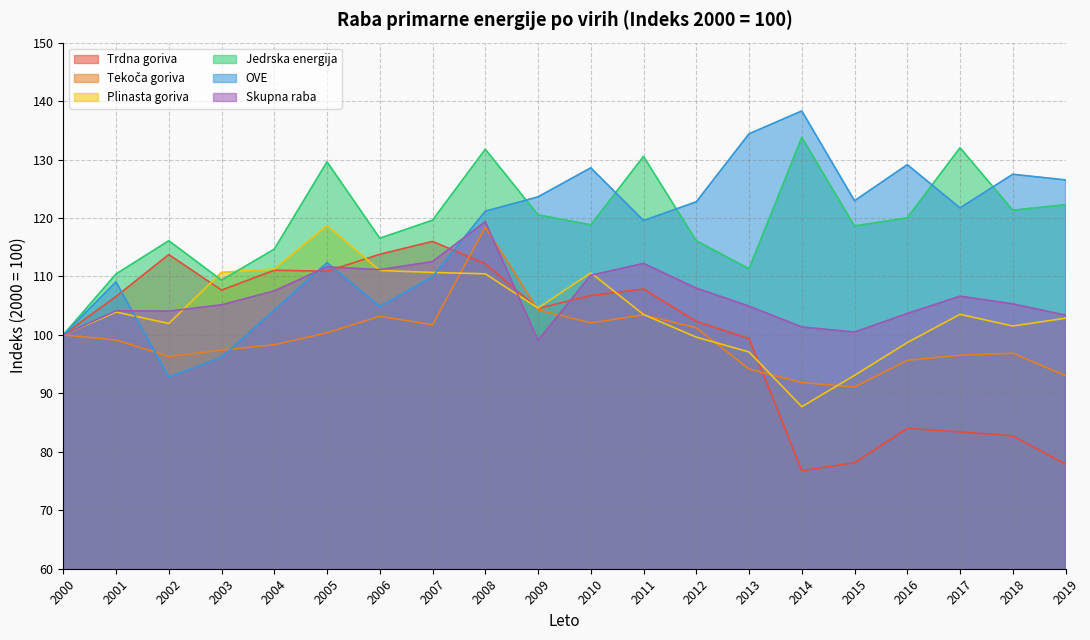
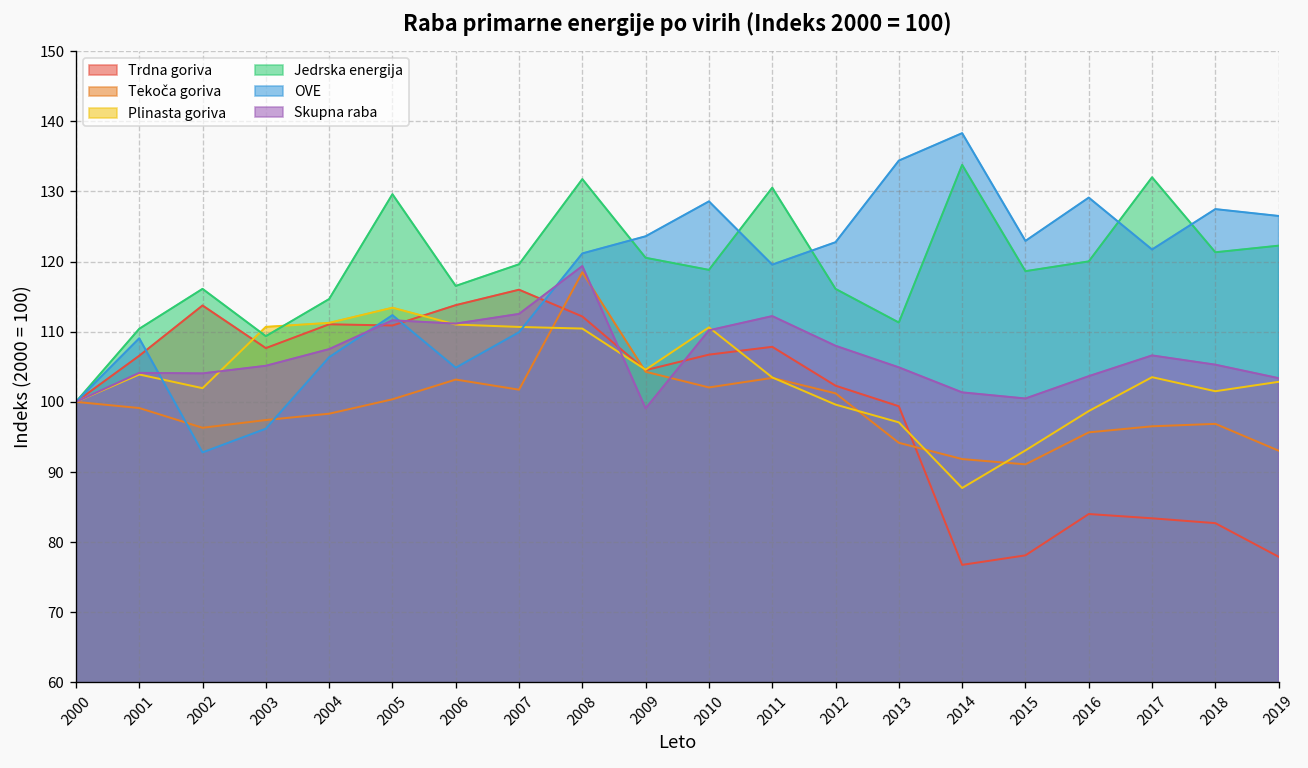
  {
    "Plinasta goriva": {
      "2002": 102,
      "2003": 111,
-     "2005": 119,
+     "2005": 113,
      "2007": 111,
      "2008": 110,
      "2012": 100,
      "2013": 97,
      "2014": 88,
      "2015": 93,
      "2016": 99,
      "2017": 104,
      "2018": 102,
      "2019": 103
    },
    "Jedrska energija": {
      "2001": 110,
      "2002": 116,
      "2003": 109,
      "2004": 115,
      "2005": 130,
      "2006": 117,
      "2007": 120,
      "2008": 132,
      "2009": 121,
      "2010": 119,
      "2011": 131,
      "2012": 116,
      "2013": 111,
      "2014": 134,
      "2015": 119,
      "2016": 120,
      "2017": 132,
      "2018": 121,
      "2019": 122
    },
    "OVE": {
      "2001": 109,
      "2002": 93,
      "2003": 96,
-     "2004": 104,
+     "2004": 106,
      "2005": 112,
      "2006": 105,
      "2007": 110,
      "2008": 121,
      "2009": 124,
      "2010": 129,
      "2011": 120,
      "2012": 123,
      "2013": 134,
      "2014": 138,
      "2015": 123,
      "2016": 129,
      "2017": 122,
      "2018": 127,
      "2019": 127
    },
    "Skupna raba": {
      "2002": 104,
      "2003": 105,
      "2004": 108,
      "2005": 112,
      "2007": 113,
      "2008": 119,
      "2009": 99,
      "2011": 112,
      "2012": 108,
      "2013": 105,
      "2014": 101,
      "2015": 100,
      "2016": 104,
      "2017": 107,
      "2018": 105,
      "2019": 103
    }
  }
